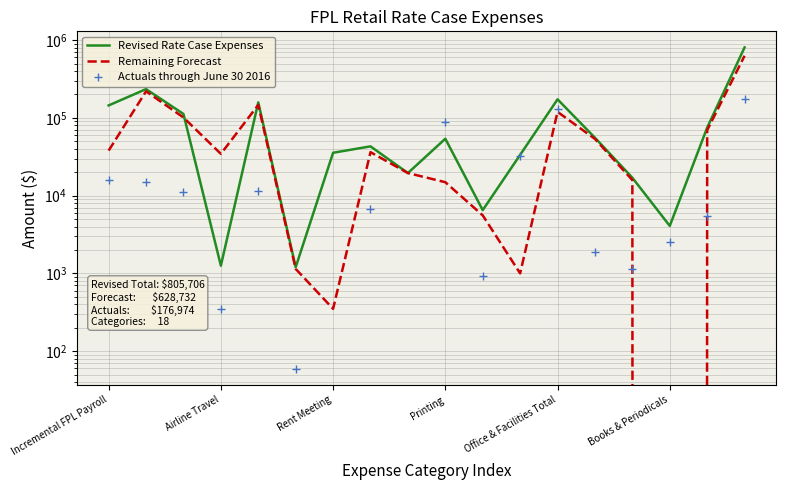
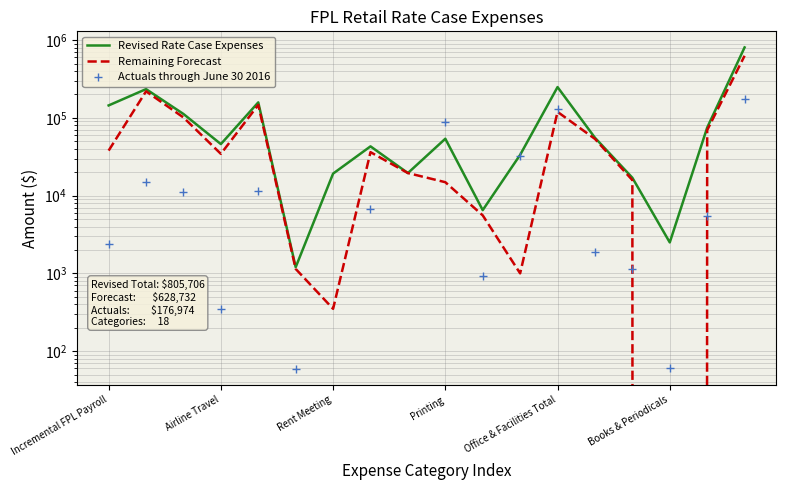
  {
    "Revised Rate Case Expenses": {
      "Incremental FPL Payroll": 140000,
-     "Airline Travel": 1300,
-     "Rent Meeting": 40000,
+     "Airline Travel": 50000,
+     "Rent Meeting": 19000,
      "Printing": 50000,
-     "Office & Facilities Total": 170000,
-     "Books & Periodicals": 4000
+     "Office & Facilities Total": 250000,
+     "Books & Periodicals": 2500
    },
    "Remaining Forecast": {
      "Incremental FPL Payroll": 40000,
      "Airline Travel": 30000,
      "Rent Meeting": 400,
      "Printing": 15000,
      "Office & Facilities Total": 120000
    },
    "Actuals through June 30 2016": {
-     "Incremental FPL Payroll": 16000,
+     "Incremental FPL Payroll": 2400,
      "Airline Travel": 300,
      "Printing": 90000,
      "Office & Facilities Total": 130000,
-     "Books & Periodicals": 2500
+     "Books & Periodicals": 60
    }
  }
